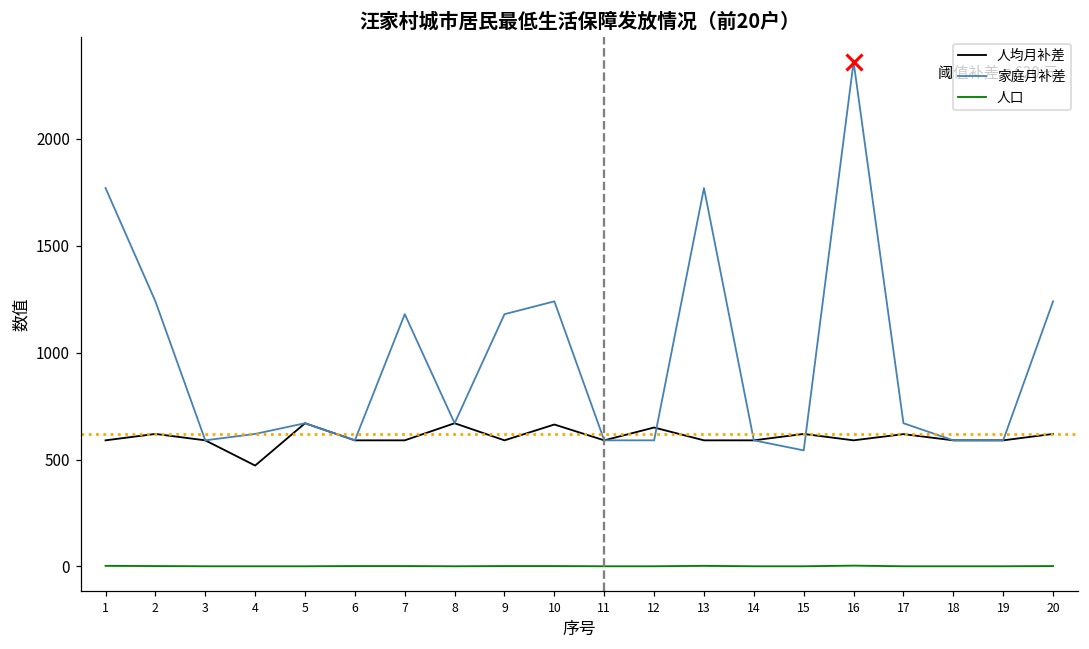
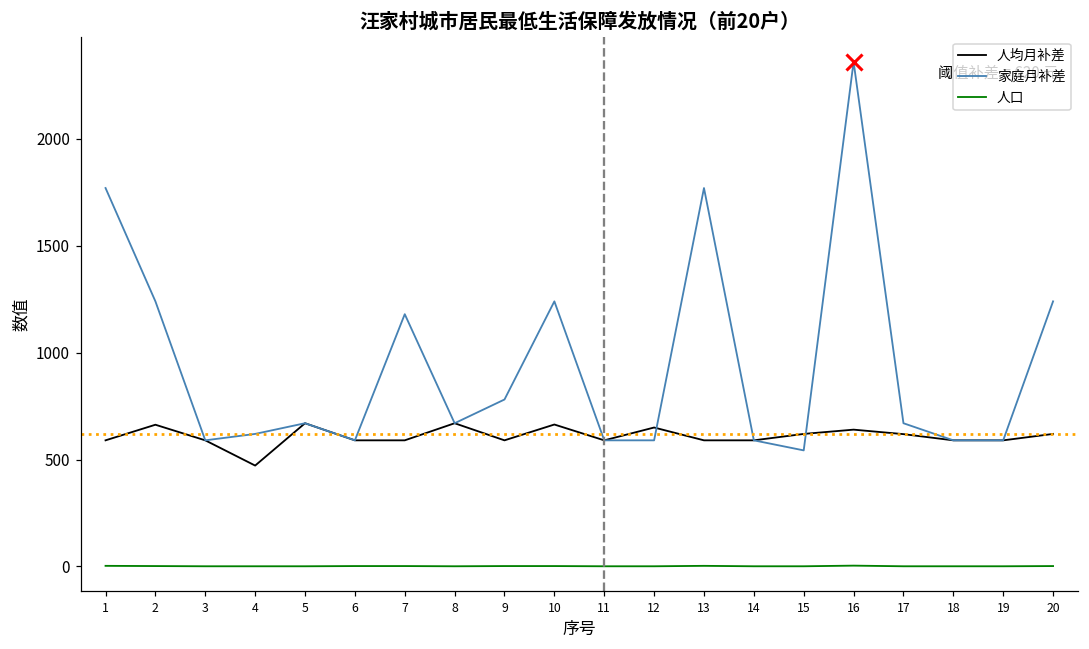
  {
    "人均月补差": {
      "1": 590,
-     "2": 620,
+     "2": 660,
      "4": 470,
      "7": 590,
      "9": 590,
      "10": 660,
      "12": 650,
      "13": 590,
      "15": 620,
-     "16": 590,
+     "16": 640,
      "17": 620,
      "20": 620
    },
    "家庭月补差": {
      "1": 1770,
      "2": 1240,
      "4": 620,
      "7": 1180,
-     "9": 1180,
+     "9": 780,
      "10": 1240,
      "12": 590,
      "13": 1770,
      "15": 540,
      "17": 670,
      "20": 1240
    },
    "人口": {
      "1": 0,
      "2": 0,
      "3": 0,
      "4": 0,
      "5": 0,
      "6": 0,
      "7": 0,
      "8": 0,
      "9": 0,
      "10": 0,
      "11": 0,
      "12": 0,
      "13": 0,
      "14": 0,
      "15": 0,
      "16": 0,
      "17": 0,
      "18": 0,
      "19": 0,
      "20": 0
    }
  }
